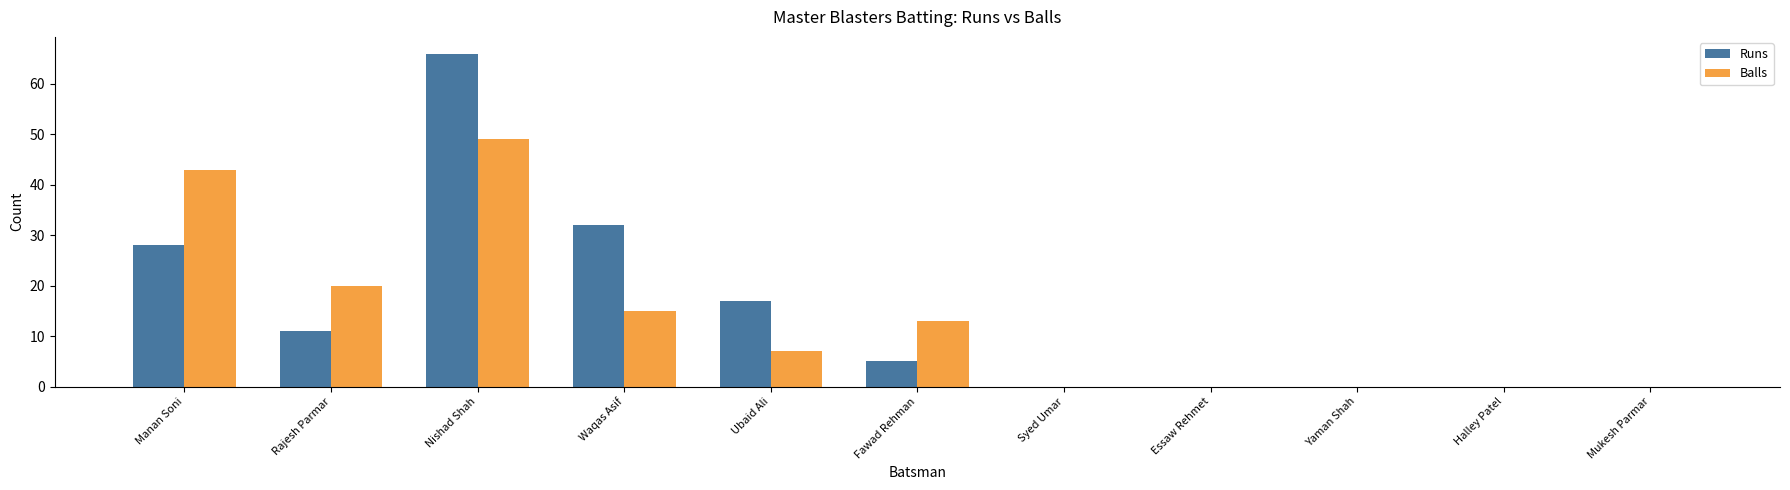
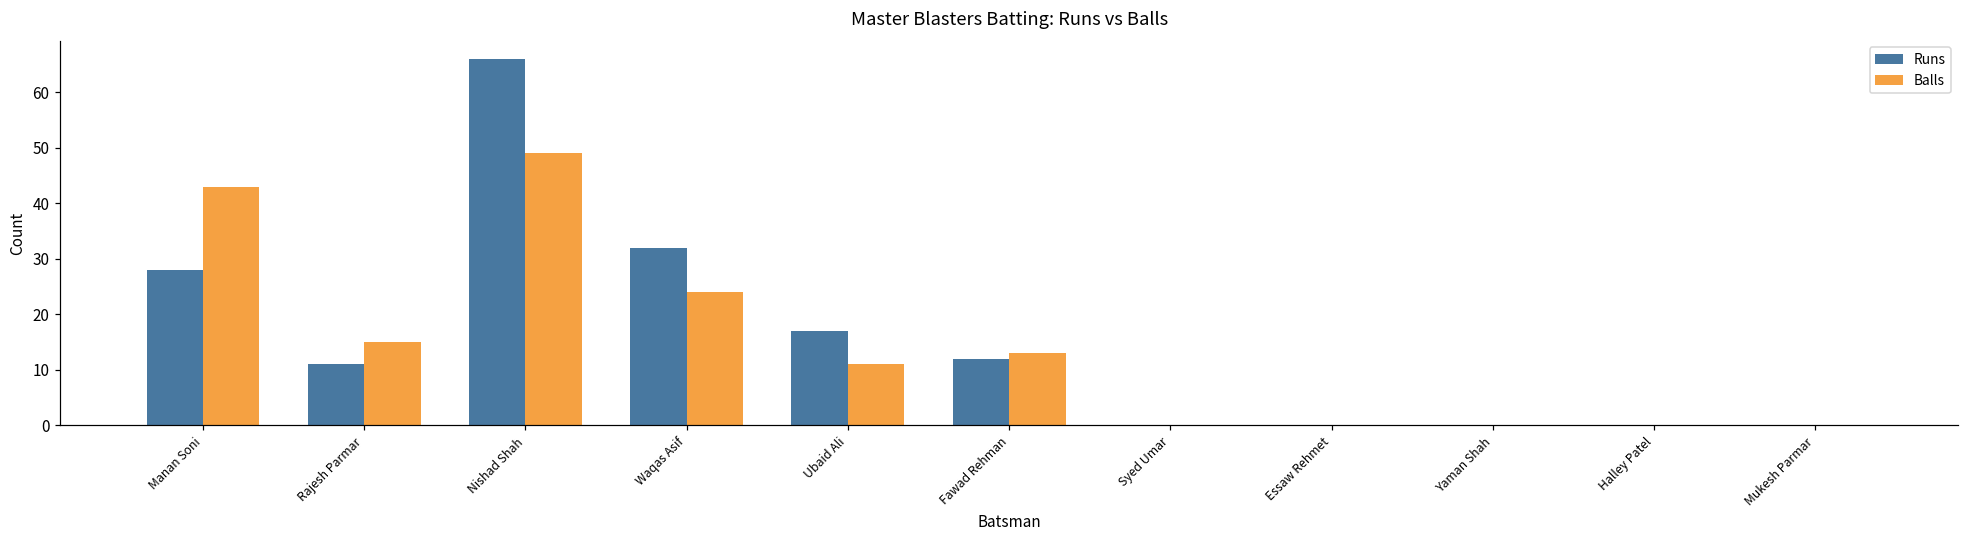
  {
    "Runs": {
      "Manan Soni": 28,
      "Rajesh Parmar": 11,
      "Nishad Shah": 66,
      "Waqas Asif": 32,
      "Ubaid Ali": 17,
-     "Fawad Rehman": 5,
+     "Fawad Rehman": 12,
      "Syed Umar": 0,
      "Essaw Rehmet": 0,
      "Yaman Shah": 0,
      "Halley Patel": 0,
      "Mukesh Parmar": 0
    },
    "Balls": {
      "Manan Soni": 43,
-     "Rajesh Parmar": 20,
+     "Rajesh Parmar": 15,
      "Nishad Shah": 49,
-     "Waqas Asif": 15,
-     "Ubaid Ali": 7,
+     "Waqas Asif": 24,
+     "Ubaid Ali": 11,
      "Fawad Rehman": 13,
      "Syed Umar": 0,
      "Essaw Rehmet": 0,
      "Yaman Shah": 0,
      "Halley Patel": 0,
      "Mukesh Parmar": 0
    }
  }
